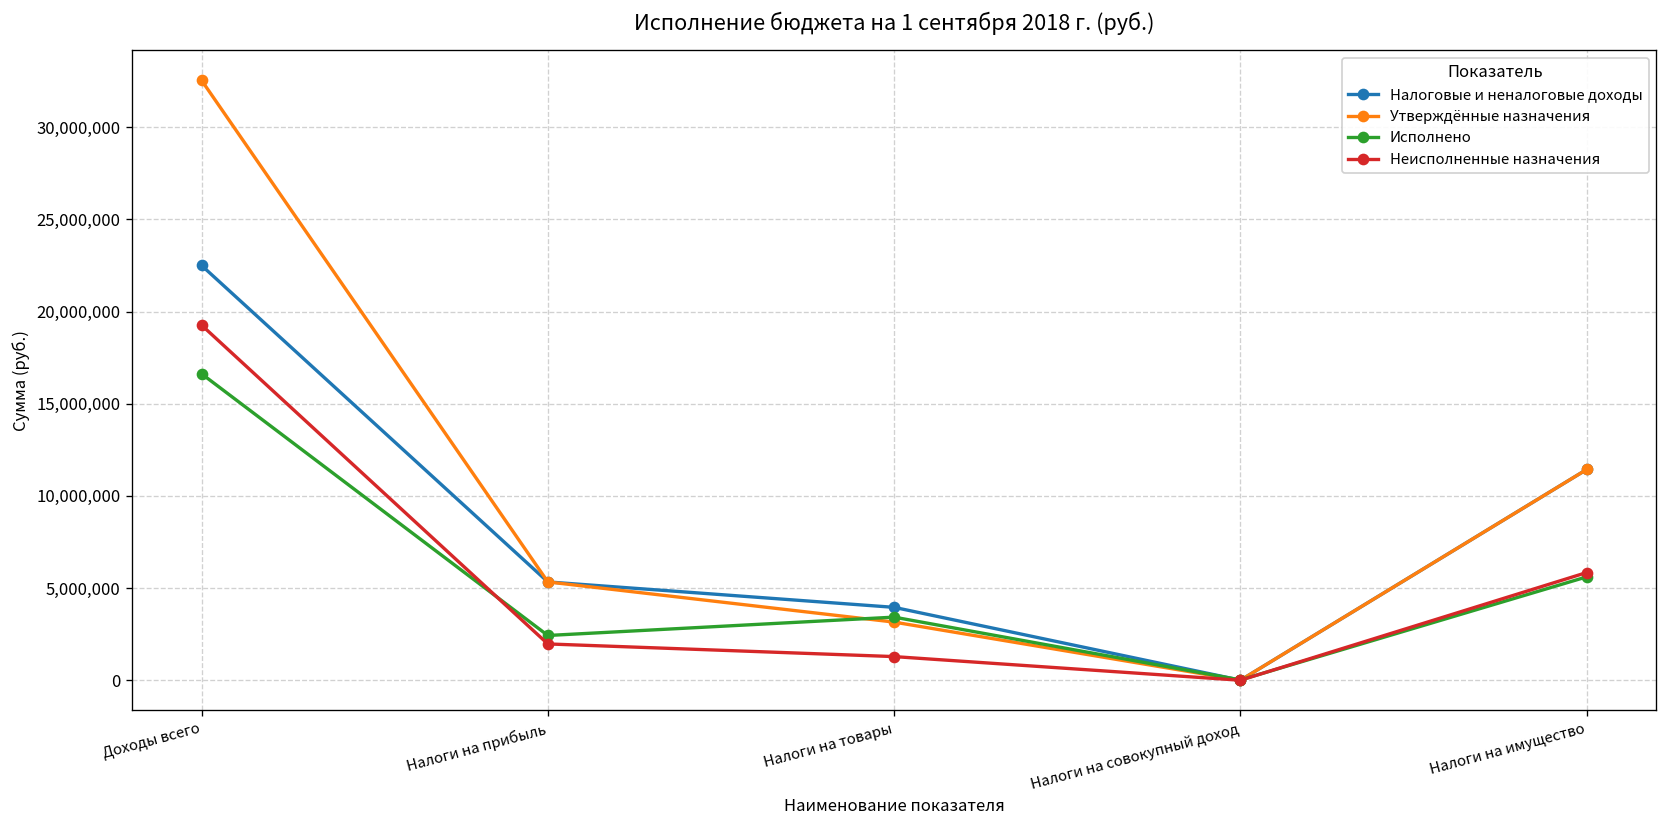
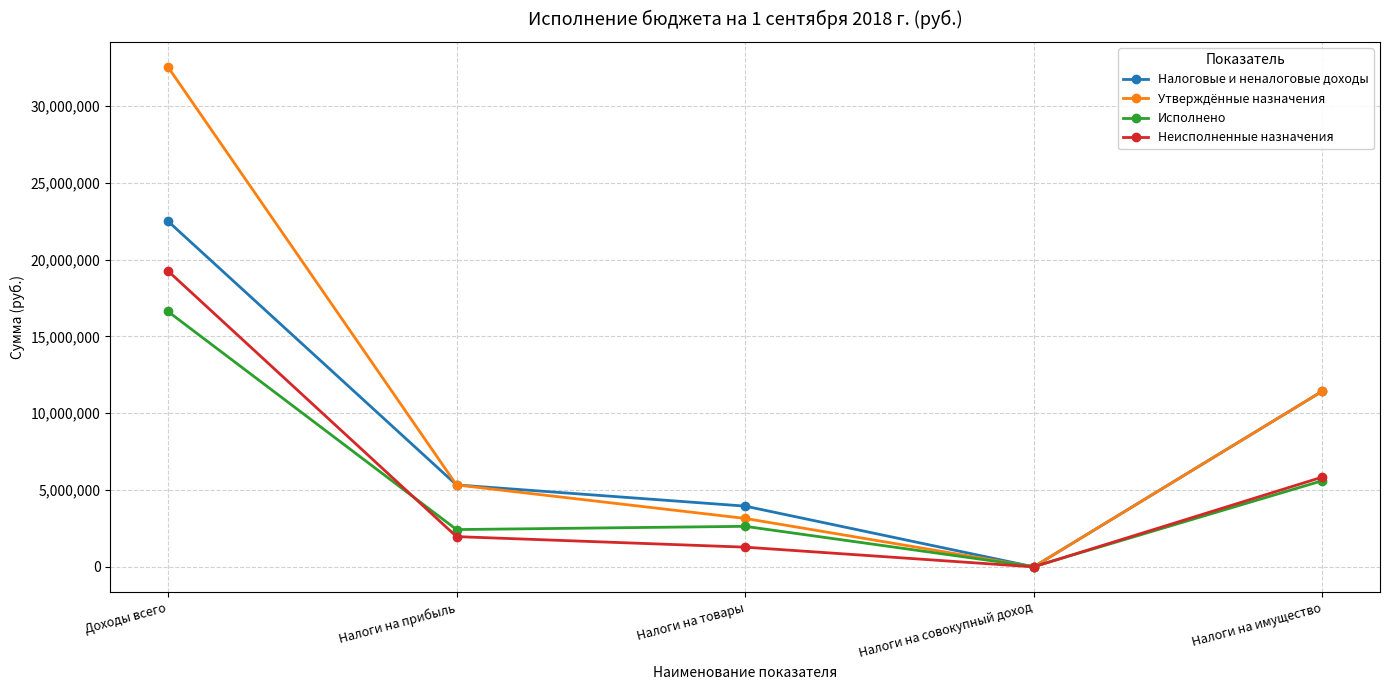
  {
    "Налоговые и неналоговые доходы": {
      "Доходы всего": "22,500,000",
      "Налоги на товары": "4,000,000"
    },
    "Утверждённые назначения": {
      "Доходы всего": "32,600,000",
      "Налоги на товары": "3,200,000"
    },
    "Исполнено": {
      "Доходы всего": "16,600,000",
      "Налоги на прибыль": "2,400,000",
-     "Налоги на товары": "3,400,000",
+     "Налоги на товары": "2,600,000",
      "Налоги на имущество": "5,600,000"
    },
    "Неисполненные назначения": {
      "Доходы всего": "19,300,000",
      "Налоги на прибыль": "2,000,000",
      "Налоги на товары": "1,300,000",
      "Налоги на имущество": "5,800,000"
    }
  }
